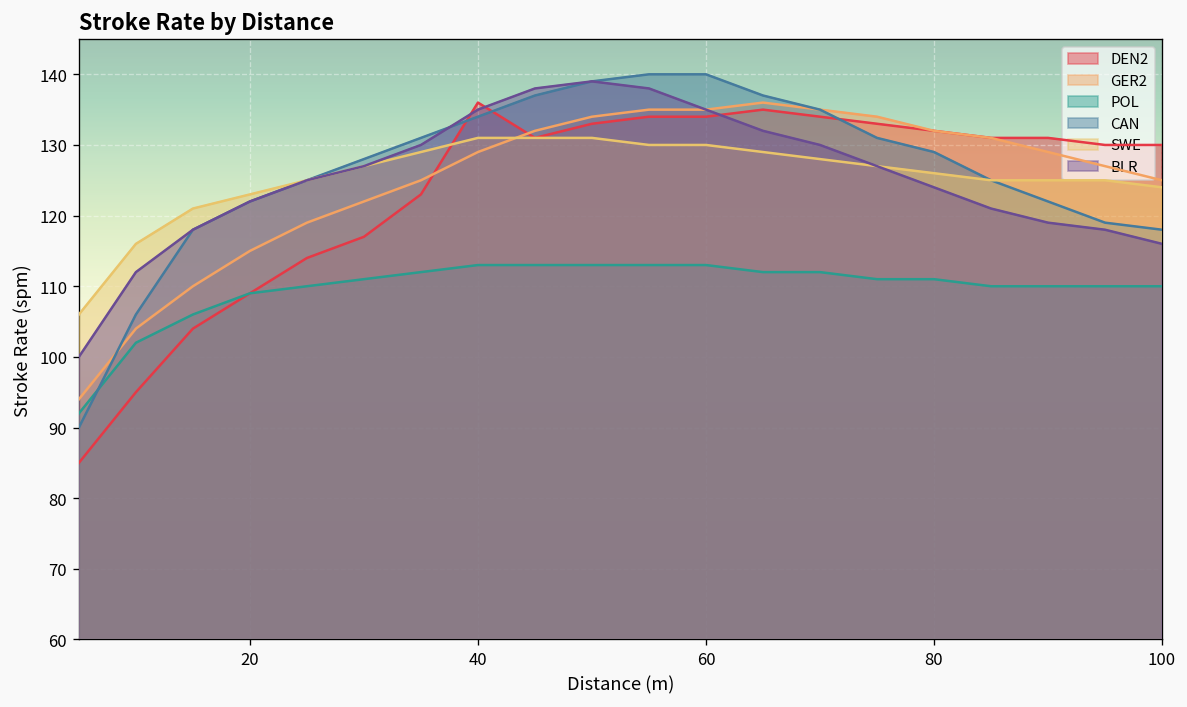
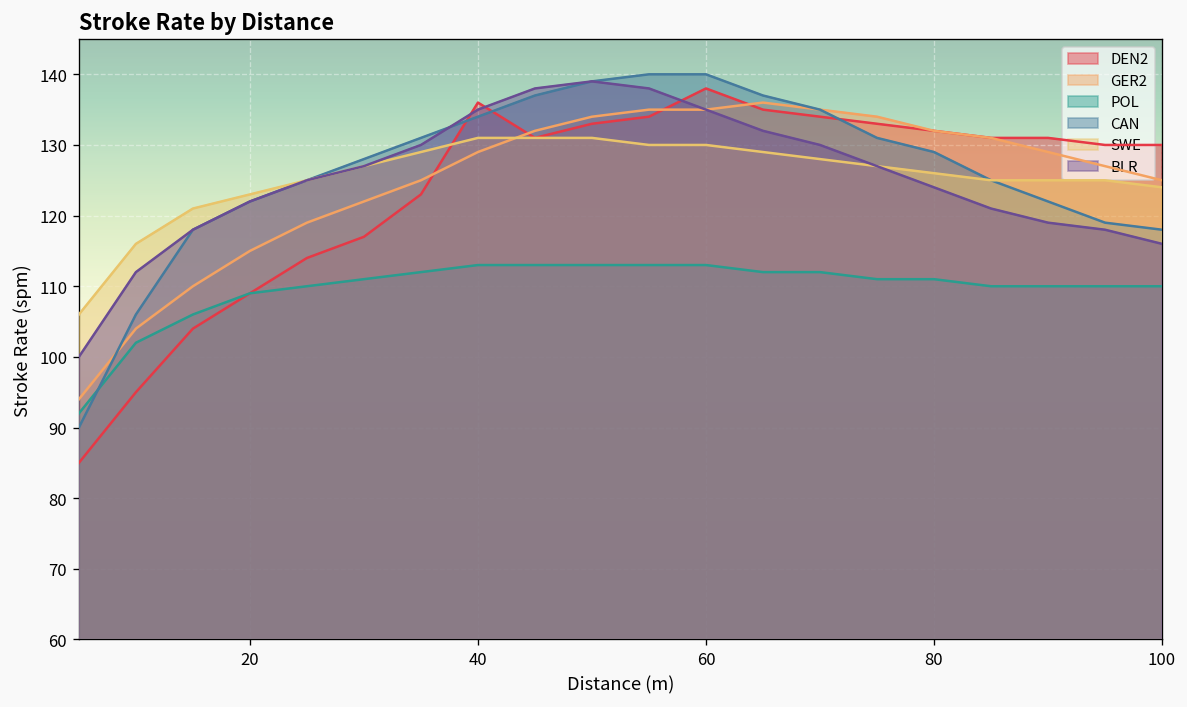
  {
    "DEN2": {
      "40": 136,
-     "60": 134,
+     "60": 138,
      "100": 130
    }
  }
